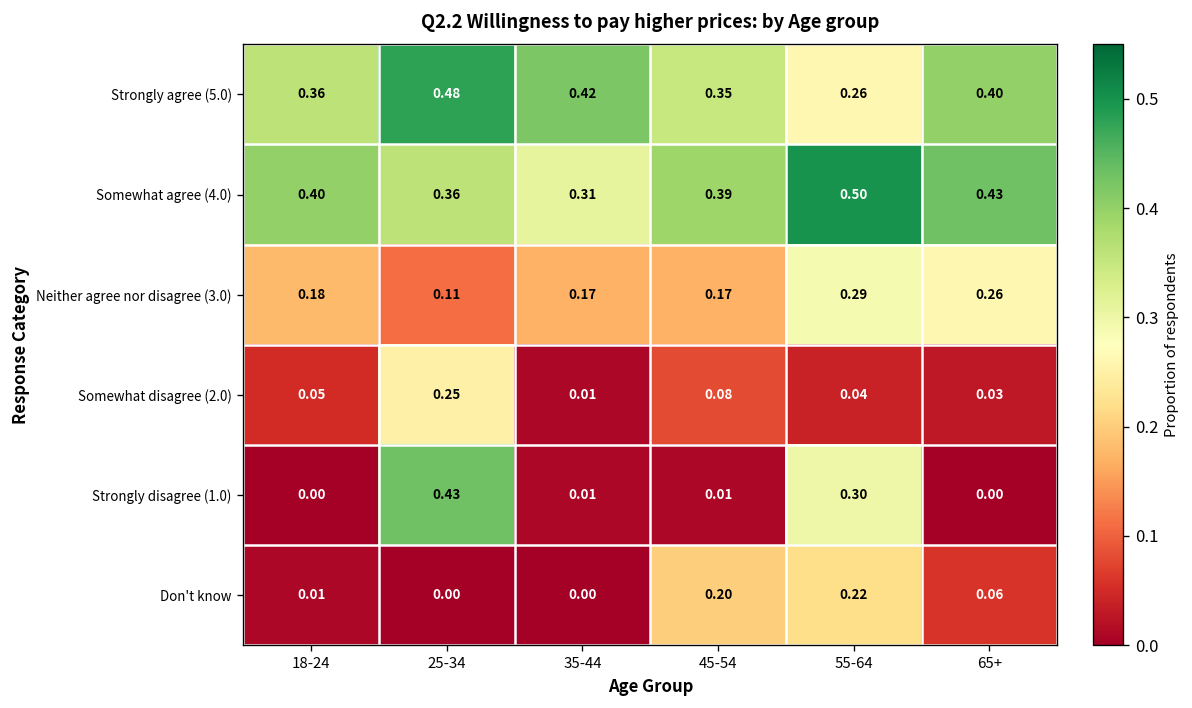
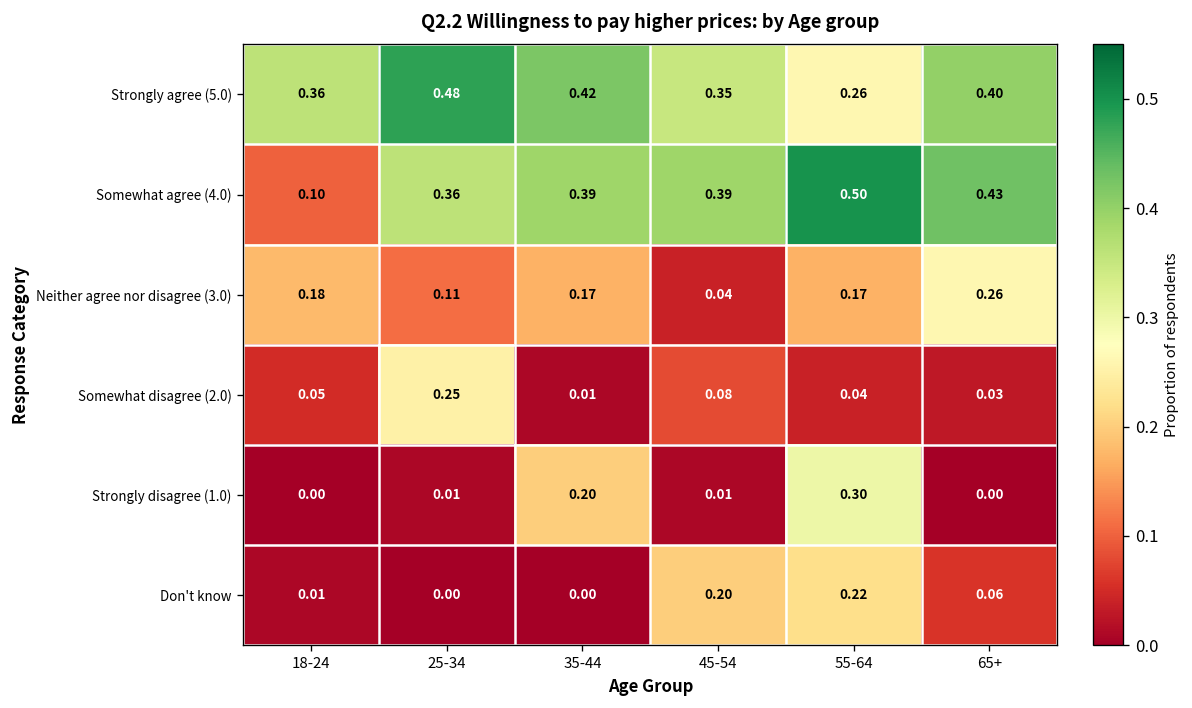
  {
    "Strongly agree (5.0)": {
      "18-24": 0.36,
      "25-34": 0.48,
      "35-44": 0.42,
      "45-54": 0.35,
      "55-64": 0.26,
      "65+": 0.40
    },
    "Somewhat agree (4.0)": {
-     "18-24": 0.40,
+     "18-24": 0.10,
      "25-34": 0.36,
-     "35-44": 0.31,
+     "35-44": 0.39,
      "45-54": 0.39,
      "55-64": 0.50,
      "65+": 0.43
    },
    "Neither agree nor disagree (3.0)": {
      "18-24": 0.18,
      "25-34": 0.11,
      "35-44": 0.17,
-     "45-54": 0.17,
-     "55-64": 0.29,
+     "45-54": 0.04,
+     "55-64": 0.17,
      "65+": 0.26
    },
    "Somewhat disagree (2.0)": {
      "18-24": 0.05,
      "25-34": 0.25,
      "35-44": 0.01,
      "45-54": 0.08,
      "55-64": 0.04,
      "65+": 0.03
    },
    "Strongly disagree (1.0)": {
      "18-24": 0.00,
-     "25-34": 0.43,
-     "35-44": 0.01,
+     "25-34": 0.01,
+     "35-44": 0.20,
      "45-54": 0.01,
      "55-64": 0.30,
      "65+": 0.00
    },
    "Don't know": {
      "18-24": 0.01,
      "25-34": 0.00,
      "35-44": 0.00,
      "45-54": 0.20,
      "55-64": 0.22,
      "65+": 0.06
    }
  }
